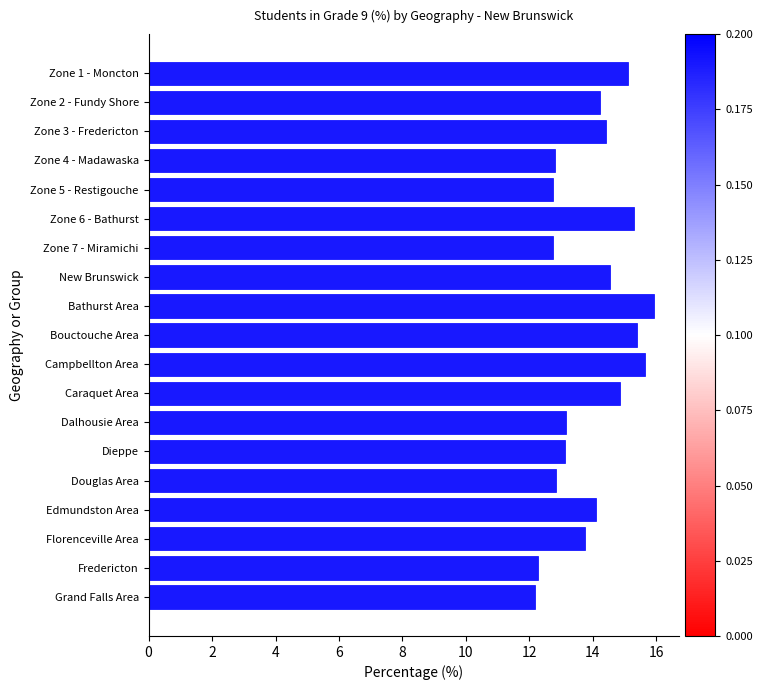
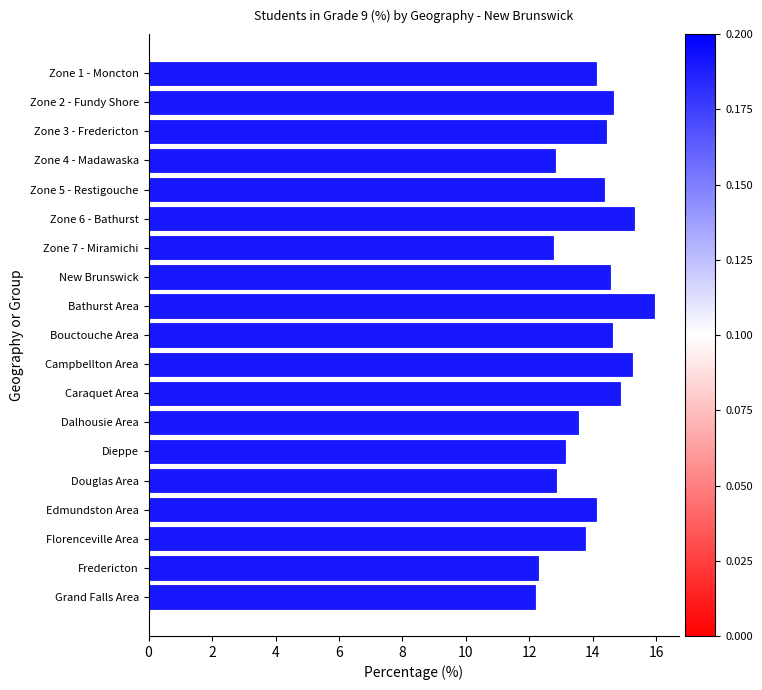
  {
-   "Zone 1 - Moncton": 15.1,
-   "Zone 2 - Fundy Shore": 14.2,
+   "Zone 1 - Moncton": 14.1,
+   "Zone 2 - Fundy Shore": 14.6,
    "Zone 3 - Fredericton": 14.4,
    "Zone 4 - Madawaska": 12.8,
-   "Zone 5 - Restigouche": 12.7,
+   "Zone 5 - Restigouche": 14.3,
    "Zone 6 - Bathurst": 15.3,
    "Zone 7 - Miramichi": 12.7,
    "New Brunswick": 14.5,
    "Bathurst Area": 15.9,
-   "Bouctouche Area": 15.4,
-   "Campbellton Area": 15.6,
+   "Bouctouche Area": 14.6,
+   "Campbellton Area": 15.2,
    "Caraquet Area": 14.8,
-   "Dalhousie Area": 13.1,
+   "Dalhousie Area": 13.5,
    "Dieppe": 13.1,
    "Douglas Area": 12.8,
    "Edmundston Area": 14.1,
    "Florenceville Area": 13.7,
    "Fredericton": 12.3,
    "Grand Falls Area": 12.2
  }
